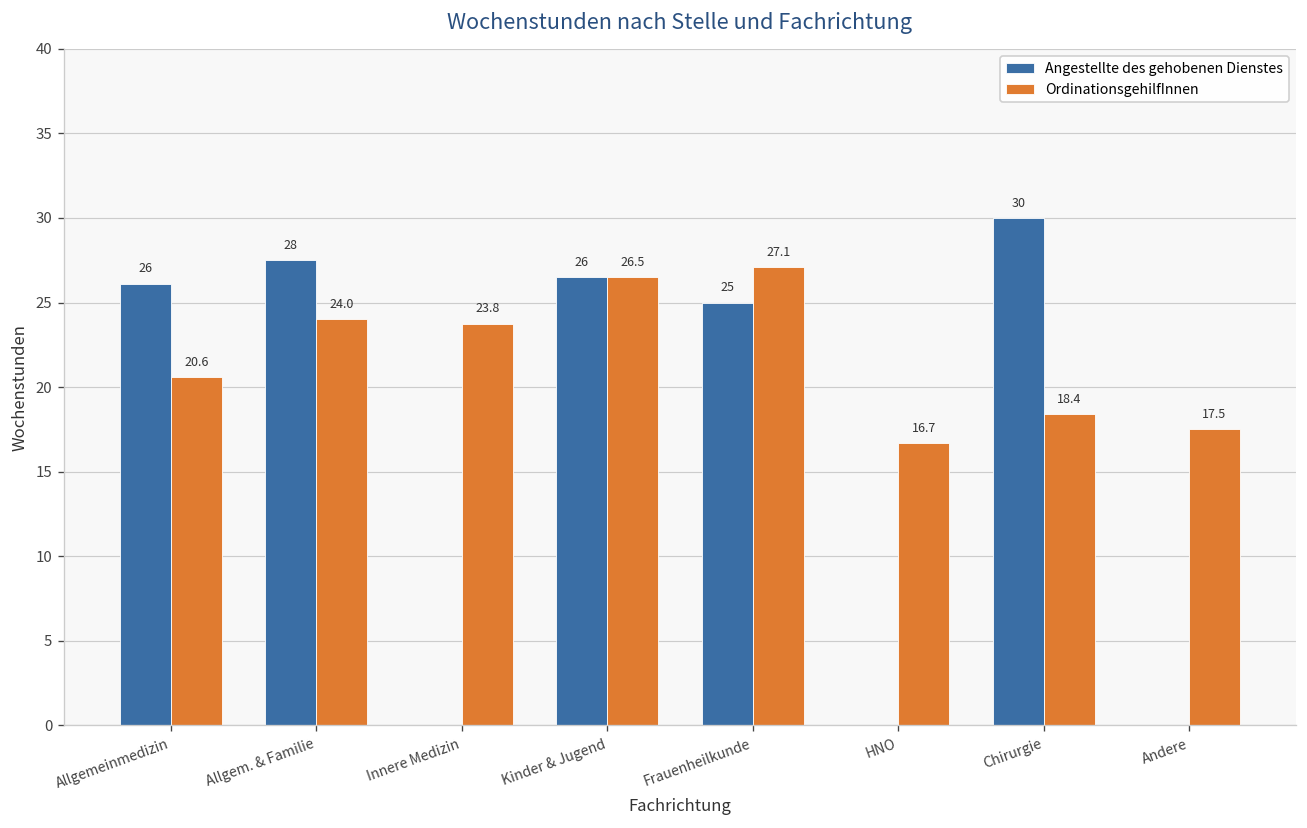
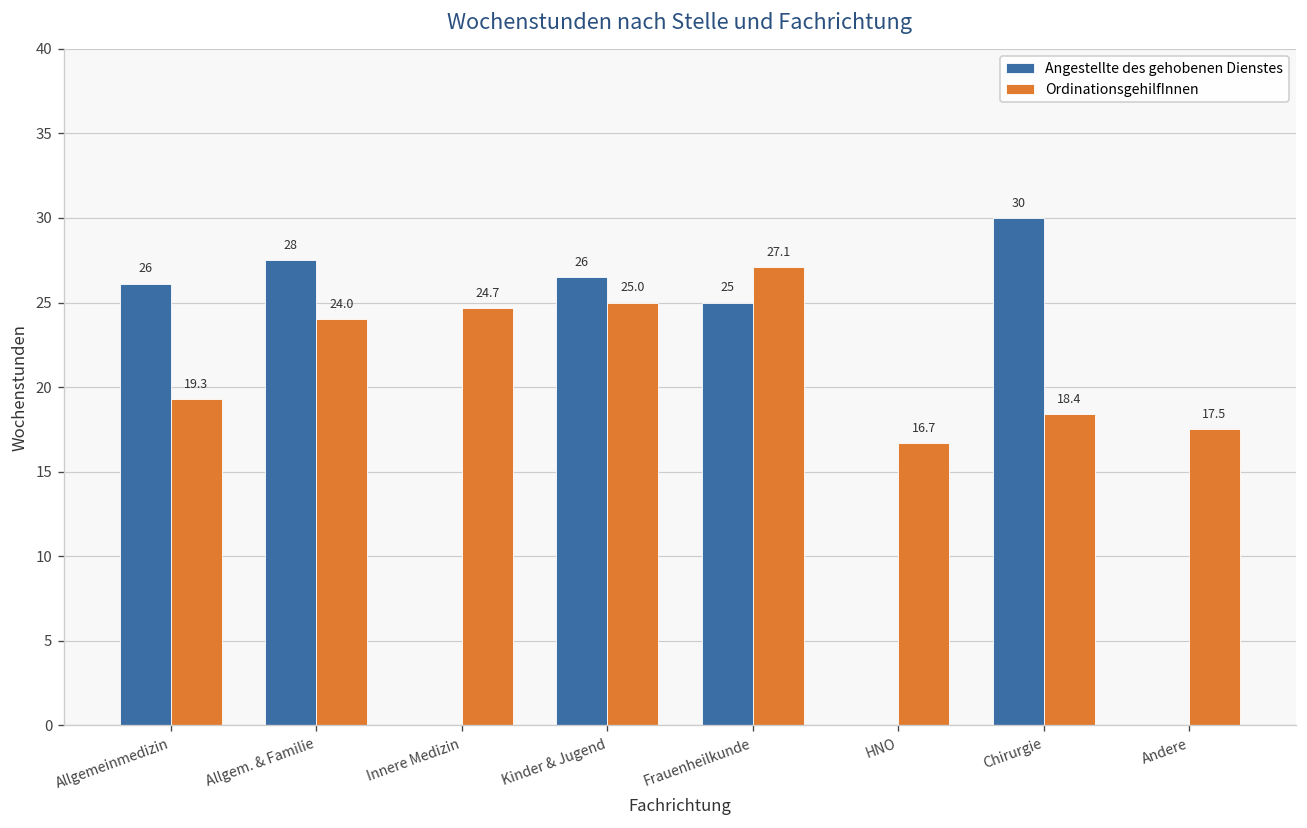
  {
    "Angestellte des gehobenen Dienstes": {
      "Allgemeinmedizin": 26,
      "Allgem. & Familie": 28,
      "Kinder & Jugend": 26,
      "Frauenheilkunde": 25,
      "Chirurgie": 30
    },
    "OrdinationsgehilfInnen": {
-     "Allgemeinmedizin": 20.6,
+     "Allgemeinmedizin": 19.3,
      "Allgem. & Familie": 24.0,
-     "Innere Medizin": 23.8,
-     "Kinder & Jugend": 26.5,
+     "Innere Medizin": 24.7,
+     "Kinder & Jugend": 25.0,
      "Frauenheilkunde": 27.1,
      "HNO": 16.7,
      "Chirurgie": 18.4,
      "Andere": 17.5
    }
  }
